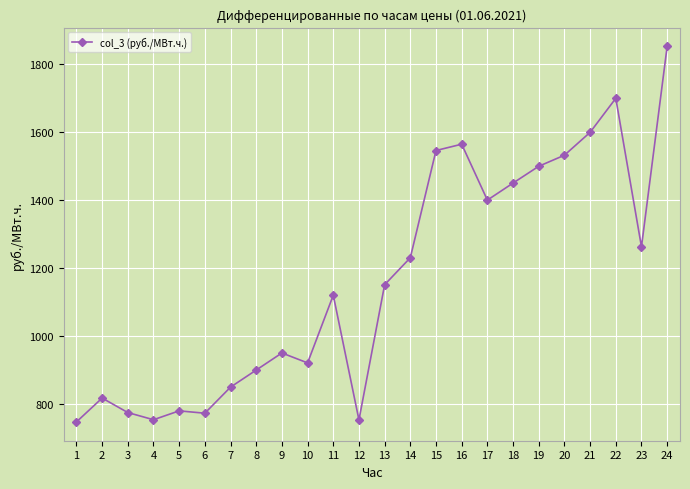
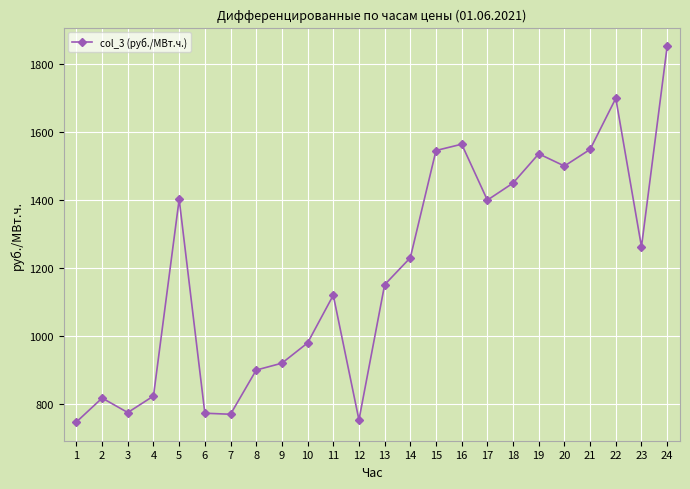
  {
    "1": 750,
    "2": 820,
    "3": 780,
-   "4": 750,
-   "5": 780,
+   "4": 820,
+   "5": 1400,
    "6": 770,
-   "7": 850,
+   "7": 770,
    "8": 900,
-   "9": 950,
-   "10": 920,
+   "9": 920,
+   "10": 980,
    "11": 1120,
    "12": 750,
    "13": 1150,
    "14": 1230,
    "15": 1550,
    "16": 1570,
    "17": 1400,
    "18": 1450,
-   "19": 1500,
-   "20": 1530,
-   "21": 1600,
+   "19": 1540,
+   "20": 1500,
+   "21": 1550,
    "22": 1700,
    "23": 1260,
    "24": 1850
  }
